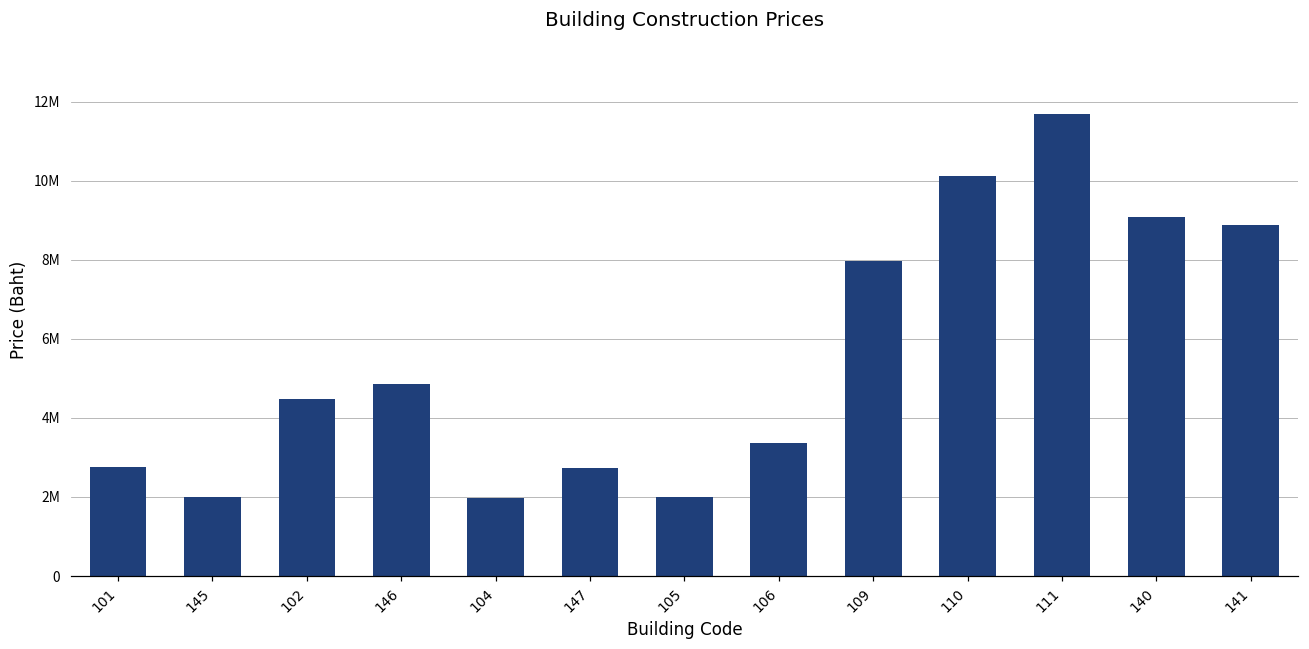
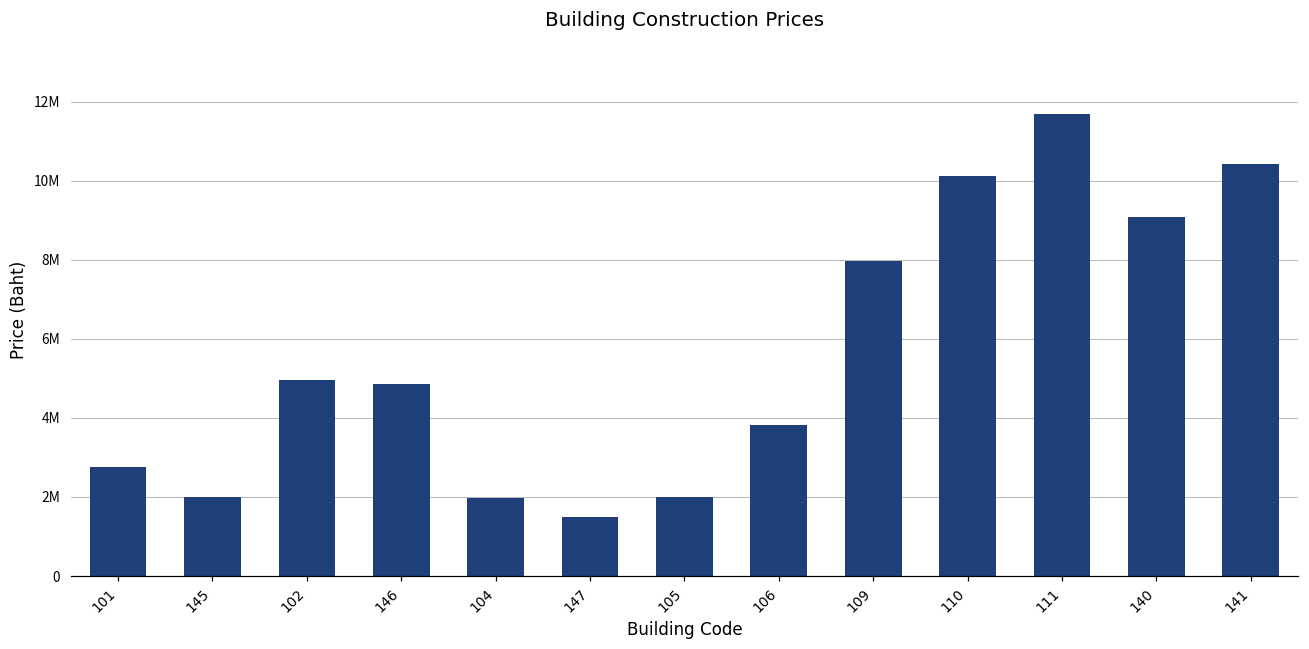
  {
    "101": 2800000,
    "145": 2000000,
-   "102": 4500000,
+   "102": 5000000,
    "146": 4900000,
    "104": 2000000,
-   "147": 2700000,
+   "147": 1500000,
    "105": 2000000,
-   "106": 3400000,
+   "106": 3800000,
    "109": 8000000,
    "110": 10100000,
    "111": 11700000,
    "140": 9100000,
-   "141": 8900000
+   "141": 10400000
  }
